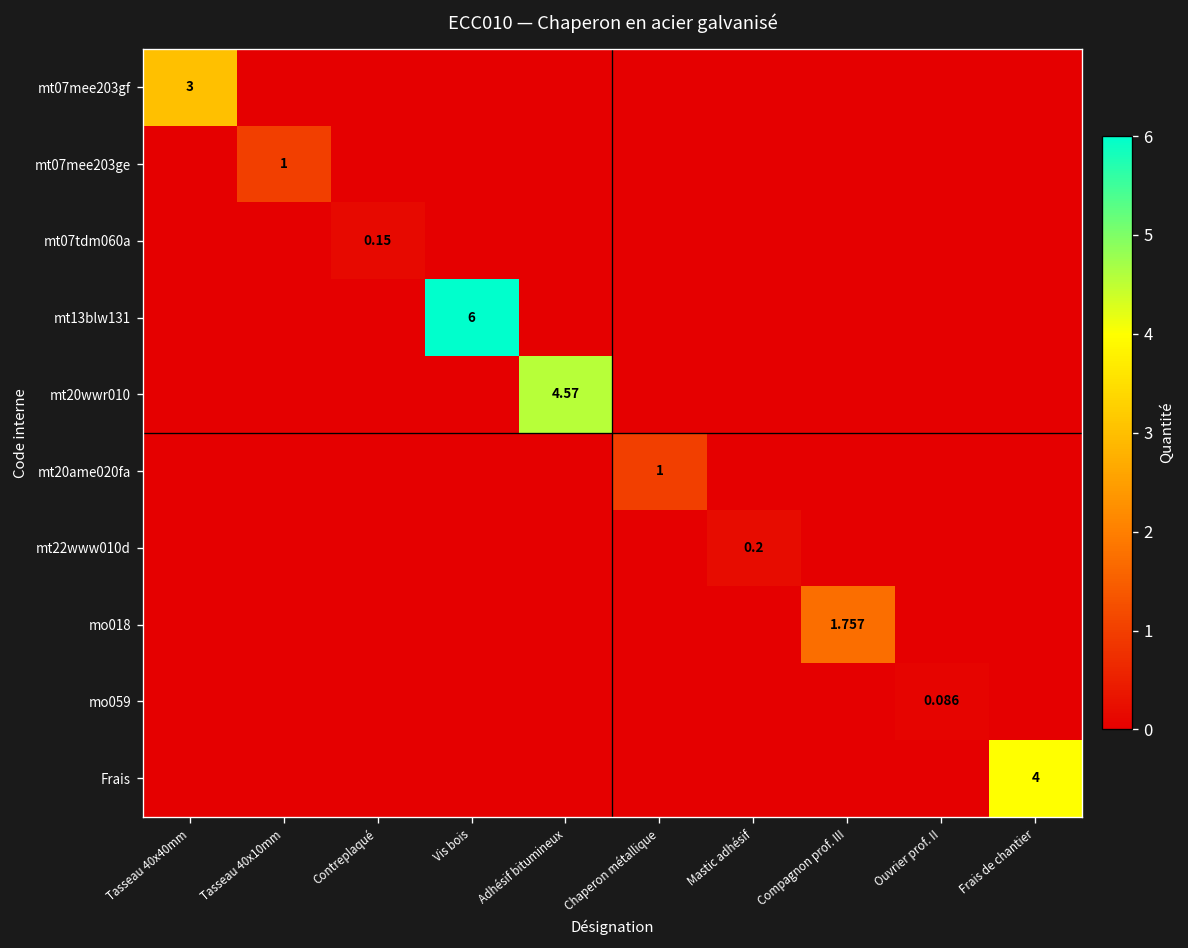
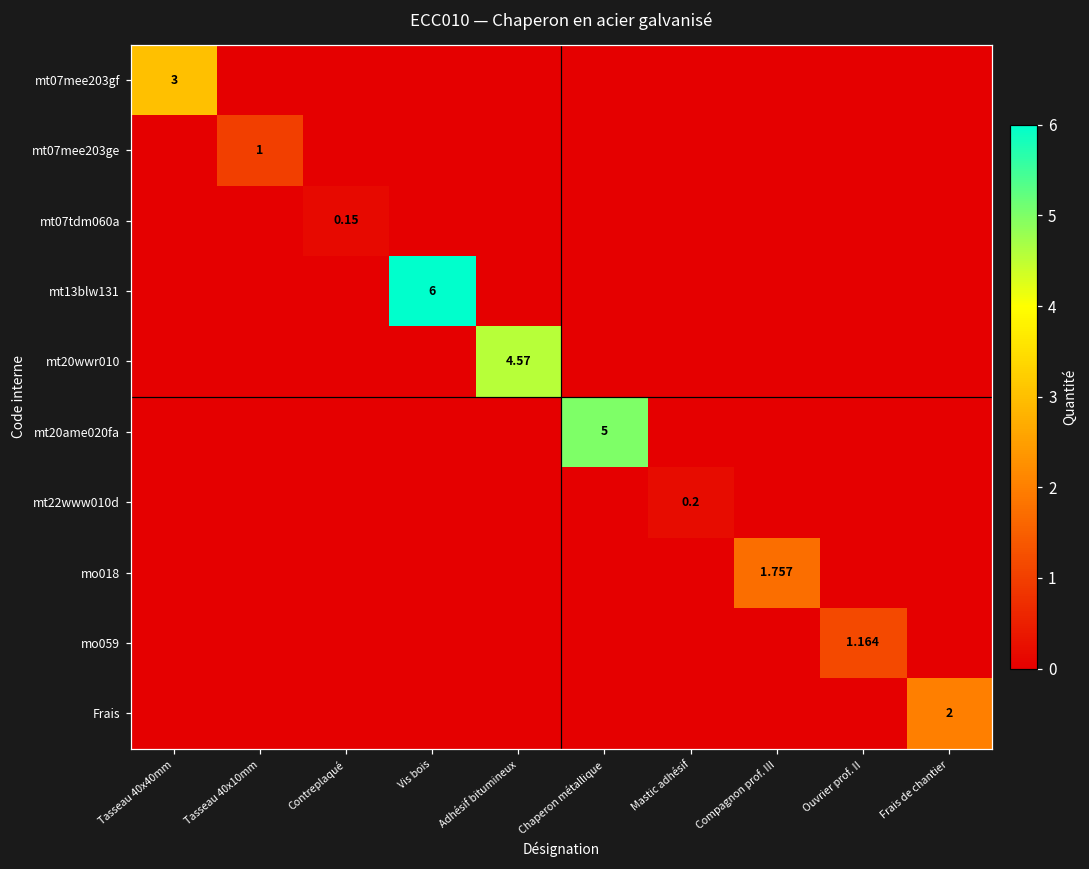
  {
    "mt07mee203gf": {
      "Tasseau 40x40mm": 3
    },
    "mt07mee203ge": {
      "Tasseau 40x10mm": 1
    },
    "mt07tdm060a": {
      "Contreplaqué": 0.15
    },
    "mt13blw131": {
      "Vis bois": 6
    },
    "mt20wwr010": {
      "Adhésif bitumineux": 4.57
    },
    "mt20ame020fa": {
-     "Chaperon métallique": 1
+     "Chaperon métallique": 5
    },
    "mt22www010d": {
      "Mastic adhésif": 0.2
    },
    "mo018": {
      "Compagnon prof. III": 1.757
    },
    "mo059": {
-     "Ouvrier prof. II": 0.086
+     "Ouvrier prof. II": 1.164
    },
    "Frais": {
-     "Frais de chantier": 4
+     "Frais de chantier": 2
    }
  }
